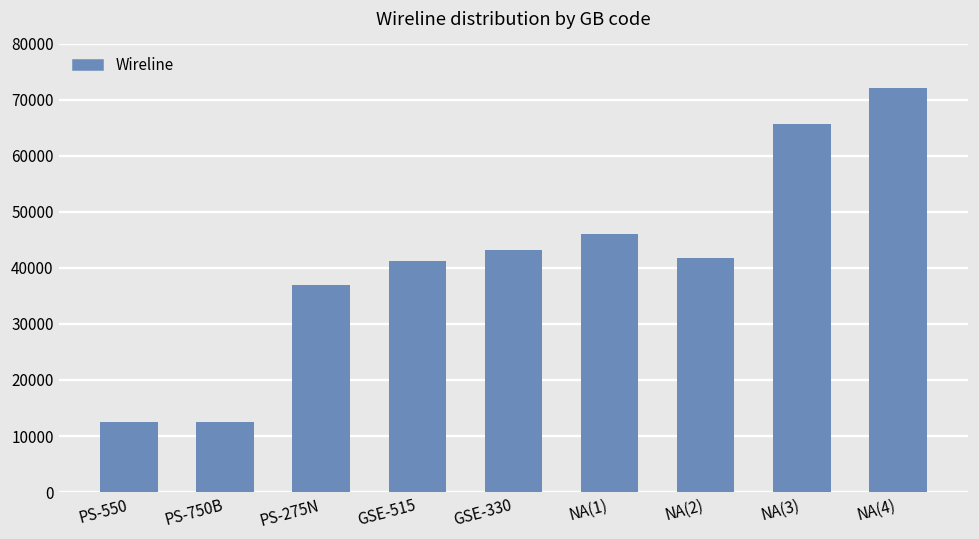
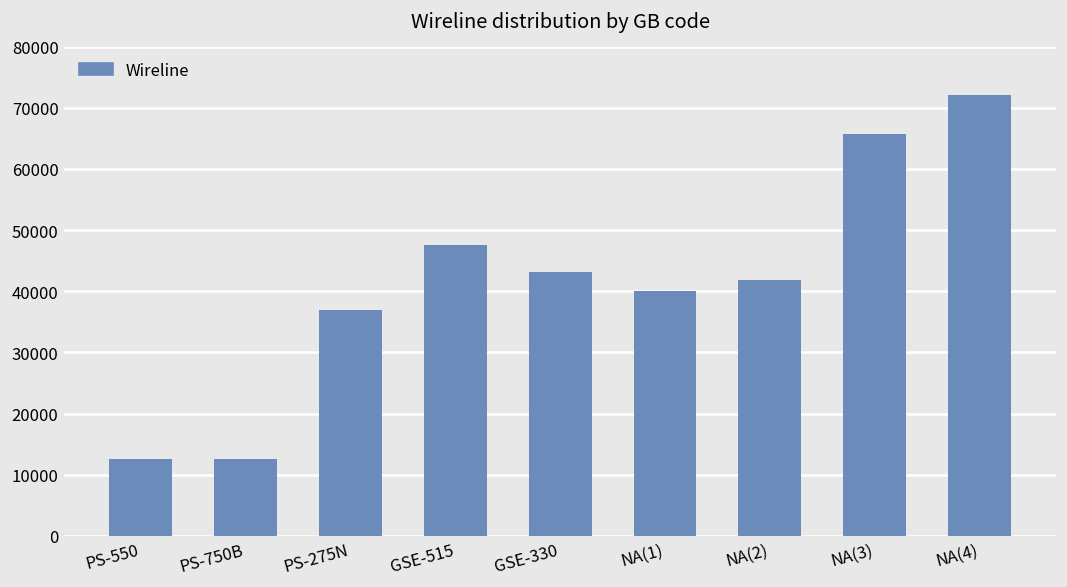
  {
    "PS-550": 13000,
    "PS-750B": 13000,
    "PS-275N": 37000,
-   "GSE-515": 41000,
+   "GSE-515": 48000,
    "GSE-330": 43000,
-   "NA(1)": 46000,
+   "NA(1)": 40000,
    "NA(2)": 42000,
    "NA(3)": 66000,
    "NA(4)": 72000
  }
